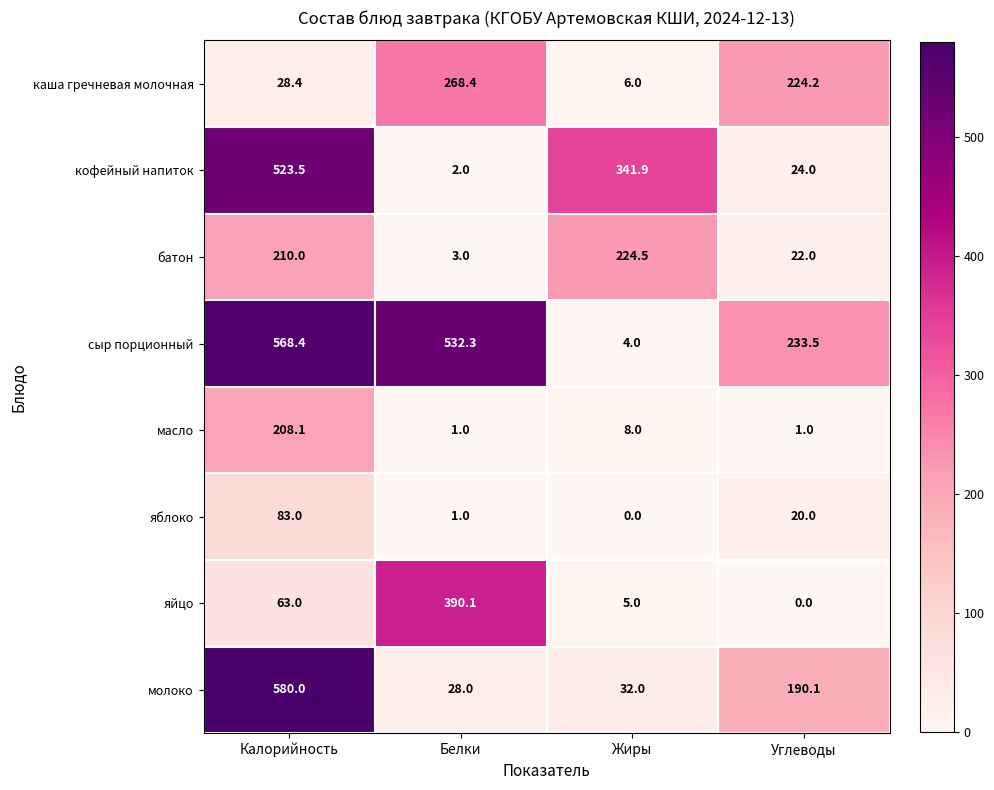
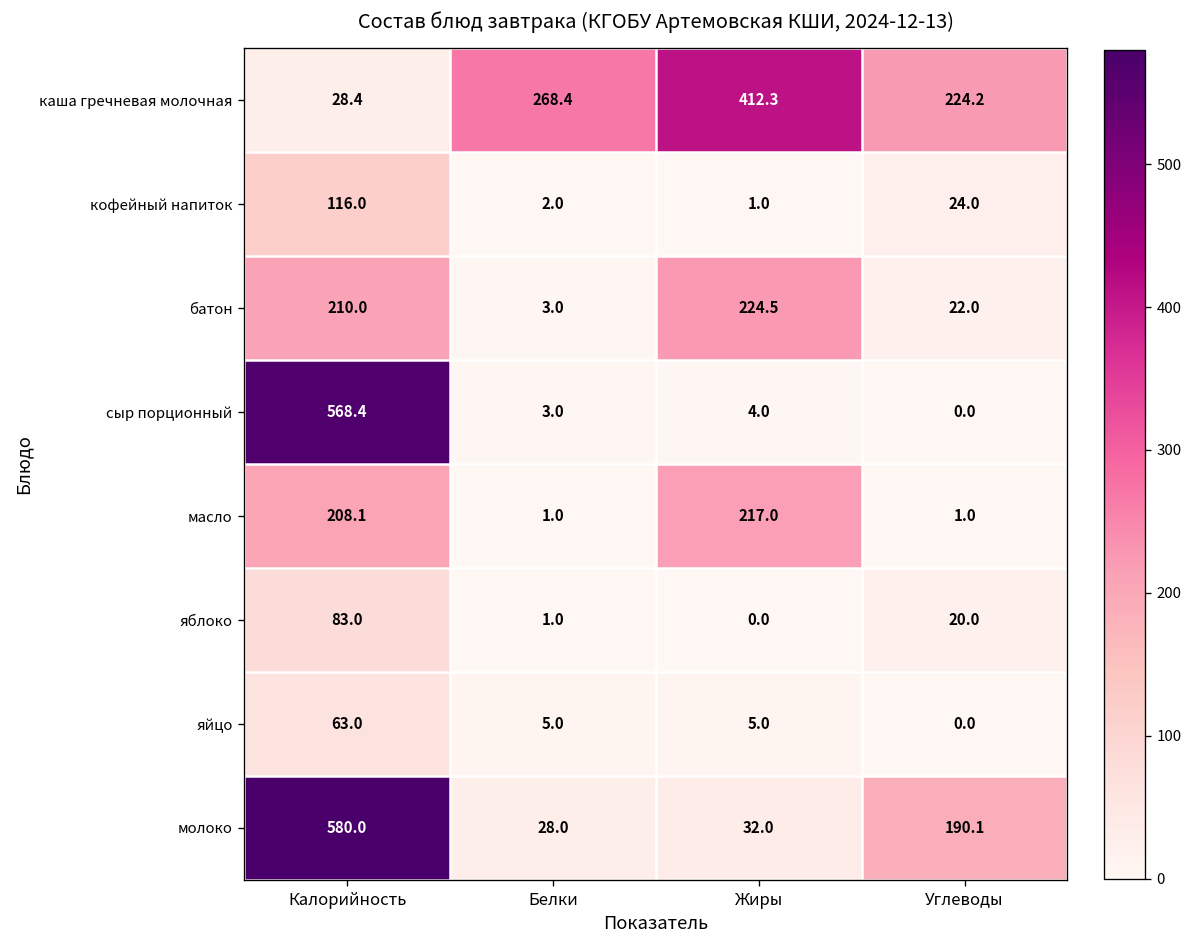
  {
    "каша гречневая молочная": {
      "Калорийность": 28.4,
      "Белки": 268.4,
-     "Жиры": 6.0,
+     "Жиры": 412.3,
      "Углеводы": 224.2
    },
    "кофейный напиток": {
-     "Калорийность": 523.5,
+     "Калорийность": 116.0,
      "Белки": 2.0,
-     "Жиры": 341.9,
+     "Жиры": 1.0,
      "Углеводы": 24.0
    },
    "батон": {
      "Калорийность": 210.0,
      "Белки": 3.0,
      "Жиры": 224.5,
      "Углеводы": 22.0
    },
    "сыр порционный": {
      "Калорийность": 568.4,
-     "Белки": 532.3,
+     "Белки": 3.0,
      "Жиры": 4.0,
-     "Углеводы": 233.5
+     "Углеводы": 0.0
    },
    "масло": {
      "Калорийность": 208.1,
      "Белки": 1.0,
-     "Жиры": 8.0,
+     "Жиры": 217.0,
      "Углеводы": 1.0
    },
    "яблоко": {
      "Калорийность": 83.0,
      "Белки": 1.0,
      "Жиры": 0.0,
      "Углеводы": 20.0
    },
    "яйцо": {
      "Калорийность": 63.0,
-     "Белки": 390.1,
+     "Белки": 5.0,
      "Жиры": 5.0,
      "Углеводы": 0.0
    },
    "молоко": {
      "Калорийность": 580.0,
      "Белки": 28.0,
      "Жиры": 32.0,
      "Углеводы": 190.1
    }
  }
